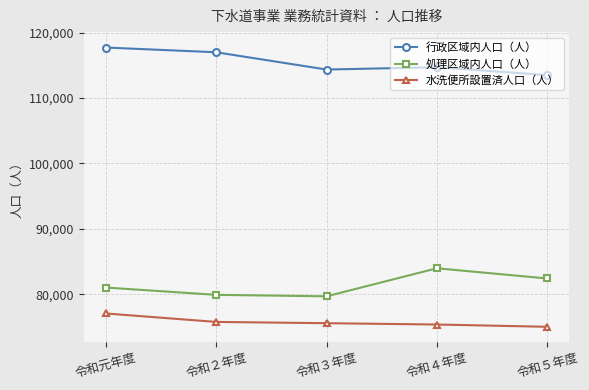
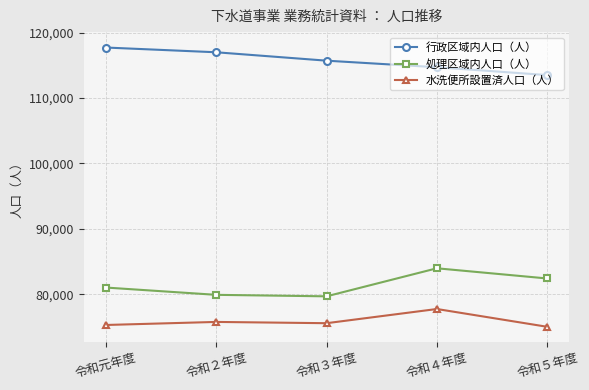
  {
    "行政区域内人口（人）": {
      "令和元年度": "118,000",
      "令和２年度": "117,000",
-     "令和３年度": "114,000"
+     "令和３年度": "116,000"
    },
    "処理区域内人口（人）": {
      "令和元年度": "81,000",
      "令和２年度": "80,000",
      "令和３年度": "80,000",
      "令和４年度": "84,000",
      "令和５年度": "82,000"
    },
    "水洗便所設置済人口（人）": {
-     "令和元年度": "77,000",
+     "令和元年度": "75,000",
      "令和２年度": "76,000",
      "令和３年度": "76,000",
-     "令和４年度": "75,000",
+     "令和４年度": "78,000",
      "令和５年度": "75,000"
    }
  }
